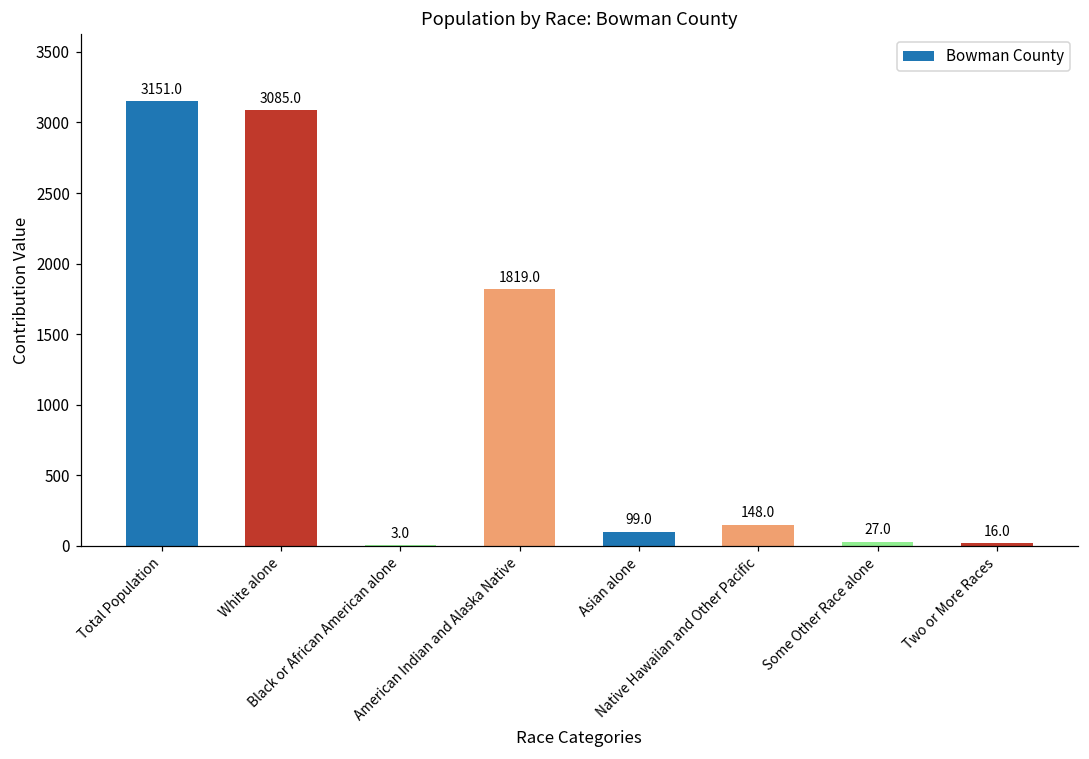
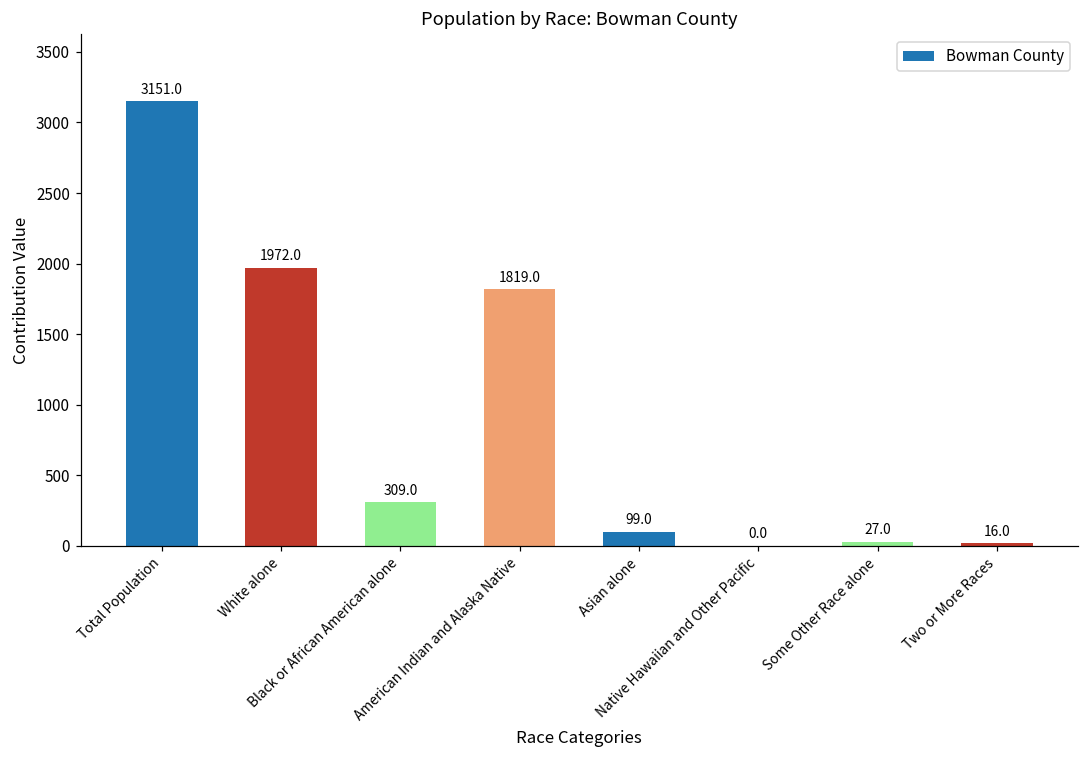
  {
    "Total Population": 3151.0,
-   "White alone": 3085.0,
-   "Black or African American alone": 3.0,
+   "White alone": 1972.0,
+   "Black or African American alone": 309.0,
    "American Indian and Alaska Native": 1819.0,
    "Asian alone": 99.0,
-   "Native Hawaiian and Other Pacific": 148.0,
+   "Native Hawaiian and Other Pacific": 0.0,
    "Some Other Race alone": 27.0,
    "Two or More Races": 16.0
  }
